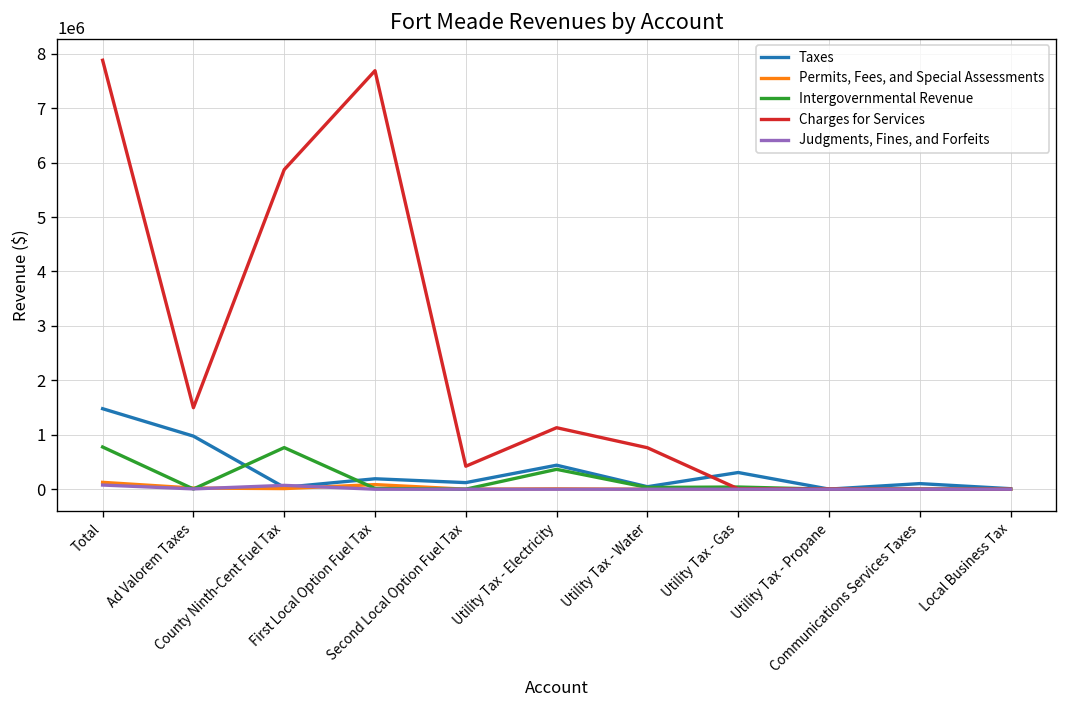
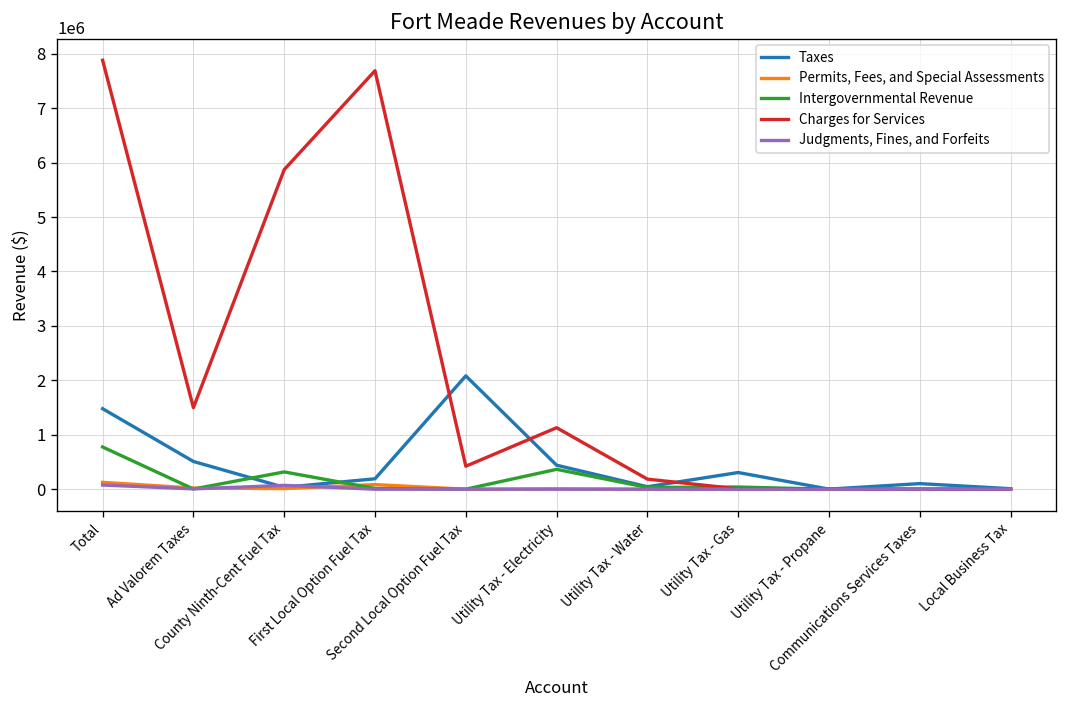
  {
    "Taxes": {
      "Total": 1500000,
-     "Ad Valorem Taxes": 1000000,
+     "Ad Valorem Taxes": 500000,
      "First Local Option Fuel Tax": 200000,
-     "Second Local Option Fuel Tax": 100000,
+     "Second Local Option Fuel Tax": 2100000,
      "Utility Tax - Electricity": 400000,
      "Utility Tax - Gas": 300000,
      "Communications Services Taxes": 100000
    },
    "Permits, Fees, and Special Assessments": {
      "First Local Option Fuel Tax": 100000
    },
    "Intergovernmental Revenue": {
      "Total": 800000,
-     "County Ninth-Cent Fuel Tax": 800000,
+     "County Ninth-Cent Fuel Tax": 300000,
      "Utility Tax - Electricity": 400000
    },
    "Charges for Services": {
      "Total": 7900000,
      "Ad Valorem Taxes": 1500000,
      "County Ninth-Cent Fuel Tax": 5900000,
      "First Local Option Fuel Tax": 7700000,
      "Second Local Option Fuel Tax": 400000,
      "Utility Tax - Electricity": 1100000,
-     "Utility Tax - Water": 800000
+     "Utility Tax - Water": 200000
    }
  }
